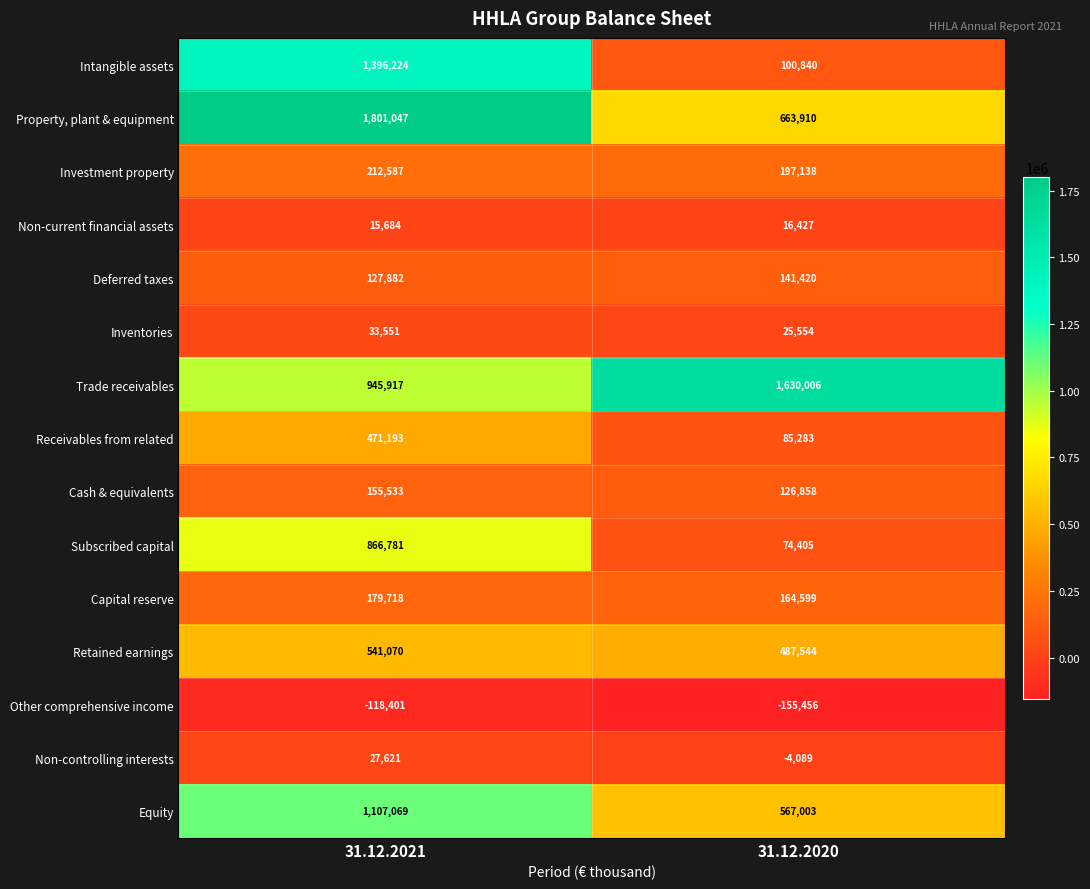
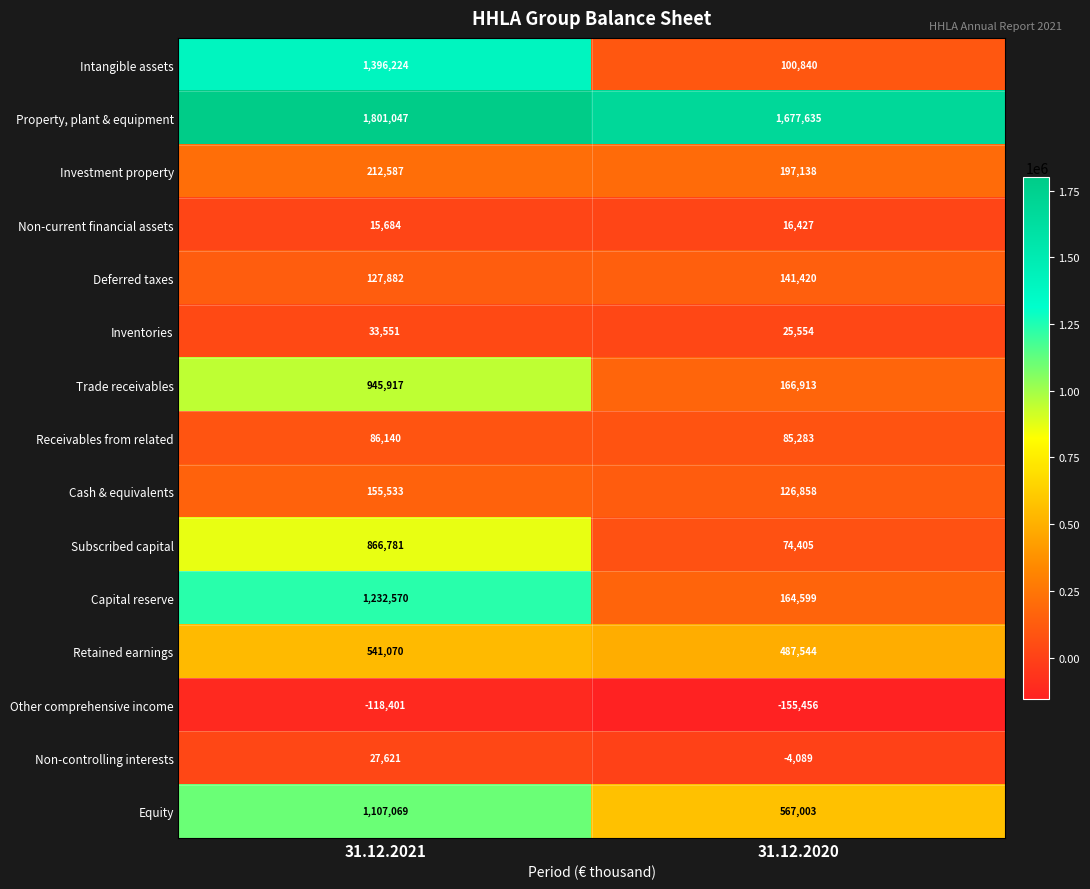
  {
    "Intangible assets": {
      "31.12.2021": "1,396,224",
      "31.12.2020": "100,840"
    },
    "Property, plant & equipment": {
      "31.12.2021": "1,801,047",
-     "31.12.2020": "663,910"
+     "31.12.2020": "1,677,635"
    },
    "Investment property": {
      "31.12.2021": "212,587",
      "31.12.2020": "197,138"
    },
    "Non-current financial assets": {
      "31.12.2021": "15,684",
      "31.12.2020": "16,427"
    },
    "Deferred taxes": {
      "31.12.2021": "127,882",
      "31.12.2020": "141,420"
    },
    "Inventories": {
      "31.12.2021": "33,551",
      "31.12.2020": "25,554"
    },
    "Trade receivables": {
      "31.12.2021": "945,917",
-     "31.12.2020": "1,630,006"
+     "31.12.2020": "166,913"
    },
    "Receivables from related": {
-     "31.12.2021": "471,193",
+     "31.12.2021": "86,140",
      "31.12.2020": "85,283"
    },
    "Cash & equivalents": {
      "31.12.2021": "155,533",
      "31.12.2020": "126,858"
    },
    "Subscribed capital": {
      "31.12.2021": "866,781",
      "31.12.2020": "74,405"
    },
    "Capital reserve": {
-     "31.12.2021": "179,718",
+     "31.12.2021": "1,232,570",
      "31.12.2020": "164,599"
    },
    "Retained earnings": {
      "31.12.2021": "541,070",
      "31.12.2020": "487,544"
    },
    "Other comprehensive income": {
      "31.12.2021": "-118,401",
      "31.12.2020": "-155,456"
    },
    "Non-controlling interests": {
      "31.12.2021": "27,621",
      "31.12.2020": "-4,089"
    },
    "Equity": {
      "31.12.2021": "1,107,069",
      "31.12.2020": "567,003"
    }
  }
